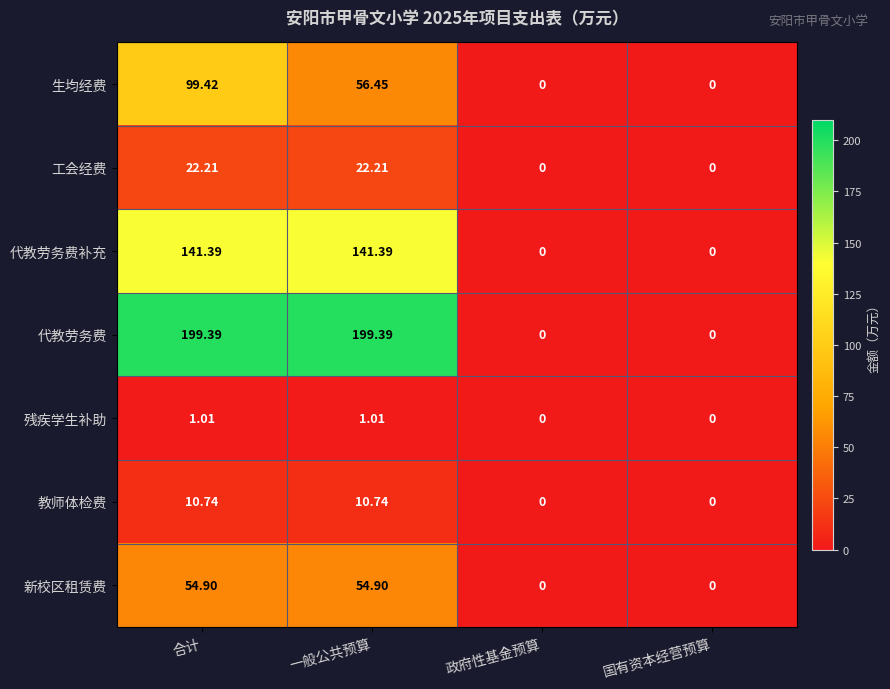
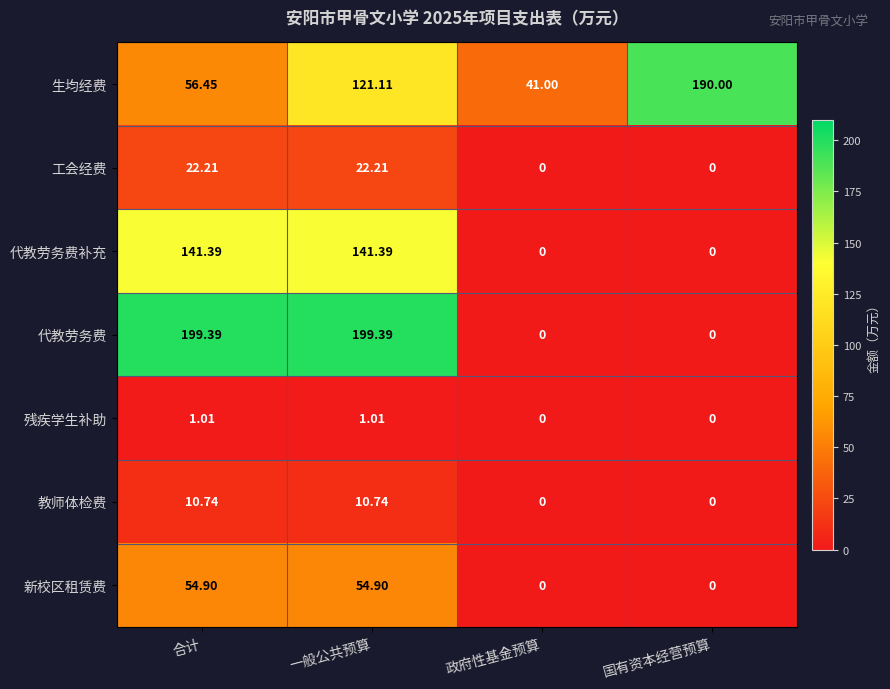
  {
    "生均经费": {
-     "合计": 99.42,
-     "一般公共预算": 56.45,
-     "政府性基金预算": 0,
-     "国有资本经营预算": 0
+     "合计": 56.45,
+     "一般公共预算": 121.11,
+     "政府性基金预算": 41.00,
+     "国有资本经营预算": 190.00
    },
    "工会经费": {
      "合计": 22.21,
      "一般公共预算": 22.21,
      "政府性基金预算": 0,
      "国有资本经营预算": 0
    },
    "代教劳务费补充": {
      "合计": 141.39,
      "一般公共预算": 141.39,
      "政府性基金预算": 0,
      "国有资本经营预算": 0
    },
    "代教劳务费": {
      "合计": 199.39,
      "一般公共预算": 199.39,
      "政府性基金预算": 0,
      "国有资本经营预算": 0
    },
    "残疾学生补助": {
      "合计": 1.01,
      "一般公共预算": 1.01,
      "政府性基金预算": 0,
      "国有资本经营预算": 0
    },
    "教师体检费": {
      "合计": 10.74,
      "一般公共预算": 10.74,
      "政府性基金预算": 0,
      "国有资本经营预算": 0
    },
    "新校区租赁费": {
      "合计": 54.90,
      "一般公共预算": 54.90,
      "政府性基金预算": 0,
      "国有资本经营预算": 0
    }
  }
